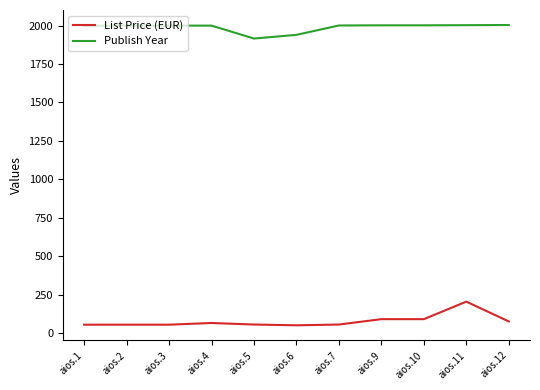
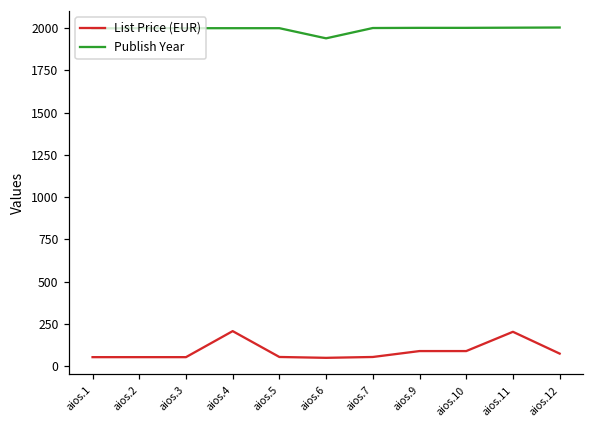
  {
    "List Price (EUR)": {
      "aios.1": 50,
      "aios.2": 50,
      "aios.3": 50,
-     "aios.4": 70,
+     "aios.4": 210,
      "aios.5": 60,
      "aios.6": 50,
      "aios.7": 60,
      "aios.9": 90,
      "aios.10": 90,
      "aios.11": 200,
      "aios.12": 80
    },
    "Publish Year": {
      "aios.4": 2000,
-     "aios.5": 1920,
+     "aios.5": 2000,
      "aios.6": 1940,
      "aios.7": 2000,
      "aios.9": 2000,
      "aios.10": 2000,
      "aios.11": 2000,
      "aios.12": 2000
    }
  }
